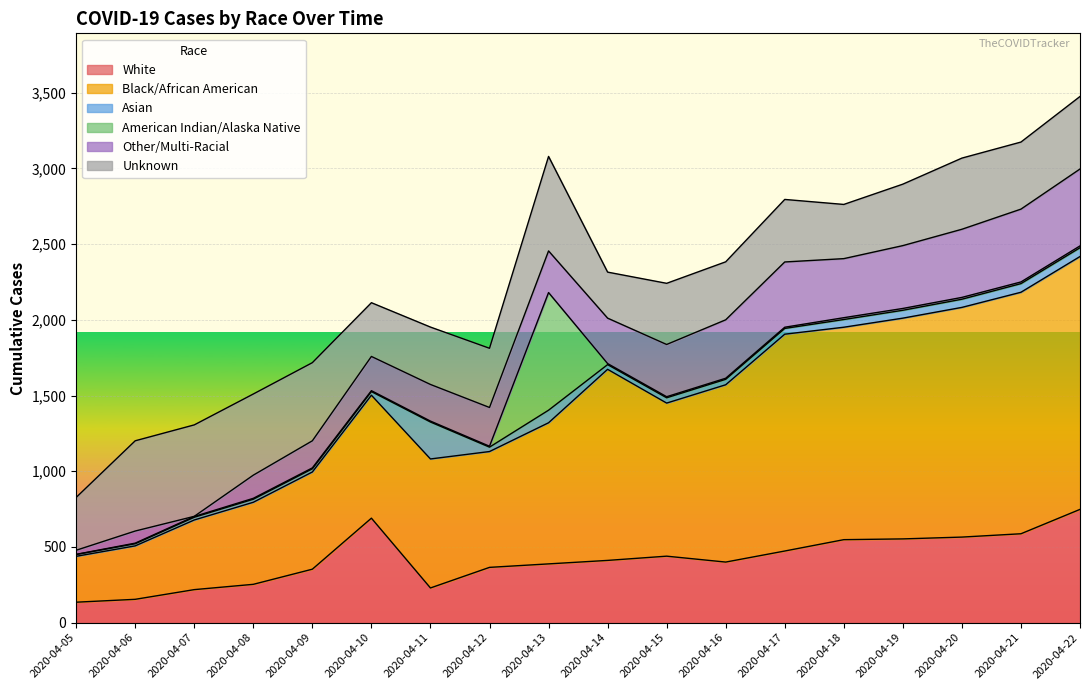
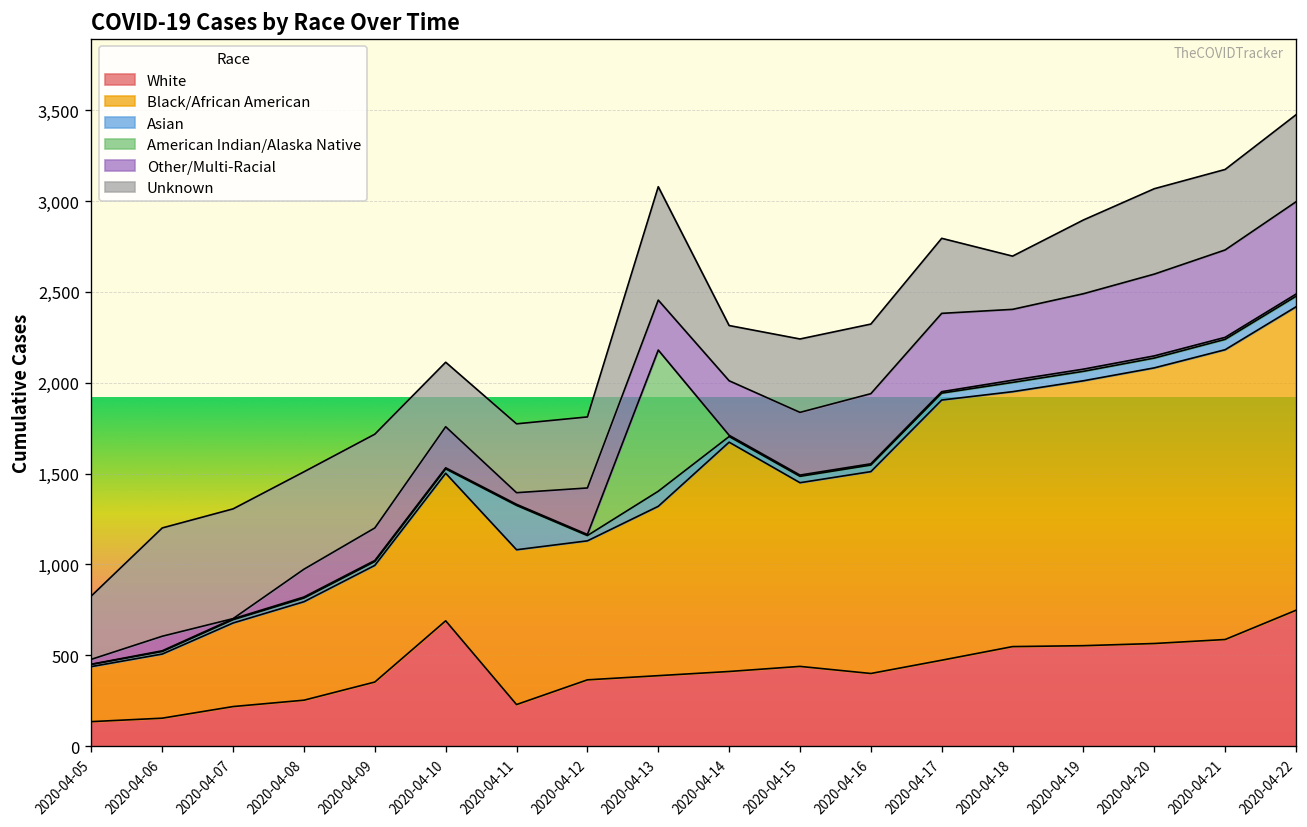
  {
    "White": {
      "2020-04-05": "140",
      "2020-04-06": "150",
      "2020-04-07": "220",
      "2020-04-08": "250",
      "2020-04-09": "350",
      "2020-04-10": "690",
      "2020-04-11": "230",
      "2020-04-12": "370",
      "2020-04-13": "390",
      "2020-04-14": "410",
      "2020-04-15": "440",
      "2020-04-16": "400",
      "2020-04-17": "470",
      "2020-04-18": "550",
      "2020-04-19": "550",
      "2020-04-20": "570",
      "2020-04-21": "590",
      "2020-04-22": "750"
    },
    "Black/African American": {
      "2020-04-07": "460",
      "2020-04-08": "540",
      "2020-04-09": "640",
      "2020-04-10": "810",
      "2020-04-11": "850",
      "2020-04-12": "770",
      "2020-04-13": "930",
      "2020-04-14": "1,260",
      "2020-04-15": "1,010",
-     "2020-04-16": "1,170",
+     "2020-04-16": "1,110",
      "2020-04-17": "1,430",
      "2020-04-18": "1,400",
      "2020-04-19": "1,460",
      "2020-04-20": "1,520",
      "2020-04-21": "1,600",
      "2020-04-22": "1,670"
    },
    "Asian": {
      "2020-04-13": "80"
    },
    "American Indian/Alaska Native": {
      "2020-04-13": "780"
    },
    "Other/Multi-Racial": {
      "2020-04-05": "30",
      "2020-04-06": "80",
      "2020-04-08": "150",
      "2020-04-09": "180",
      "2020-04-10": "230",
-     "2020-04-11": "240",
+     "2020-04-11": "60",
      "2020-04-12": "260",
      "2020-04-13": "280",
      "2020-04-14": "300",
      "2020-04-15": "350",
      "2020-04-16": "390",
      "2020-04-17": "430",
      "2020-04-18": "390",
      "2020-04-19": "420",
      "2020-04-20": "450",
      "2020-04-21": "480",
      "2020-04-22": "510"
    },
    "Unknown": {
      "2020-04-05": "350",
      "2020-04-06": "600",
      "2020-04-07": "600",
      "2020-04-08": "540",
      "2020-04-09": "520",
      "2020-04-10": "360",
      "2020-04-11": "380",
      "2020-04-12": "390",
      "2020-04-13": "620",
      "2020-04-14": "300",
      "2020-04-15": "400",
      "2020-04-16": "380",
      "2020-04-17": "410",
-     "2020-04-18": "360",
+     "2020-04-18": "290",
      "2020-04-19": "410",
      "2020-04-20": "470",
      "2020-04-21": "440",
      "2020-04-22": "480"
    }
  }
